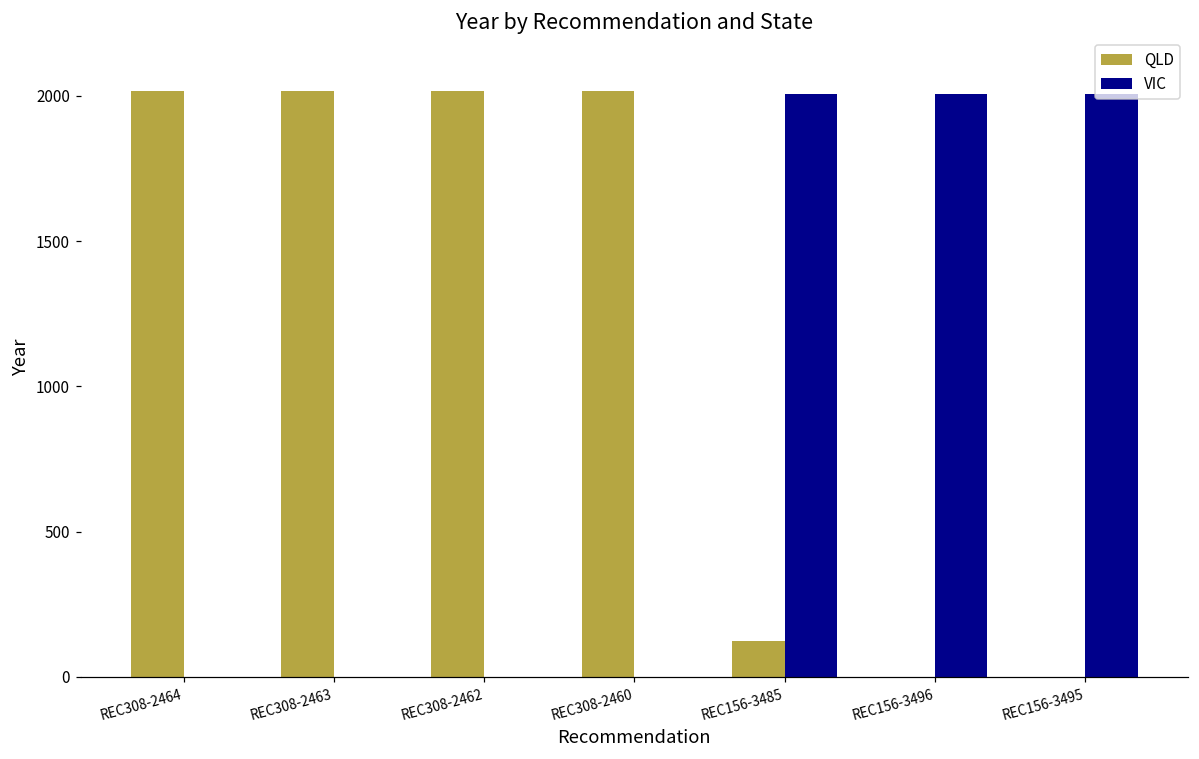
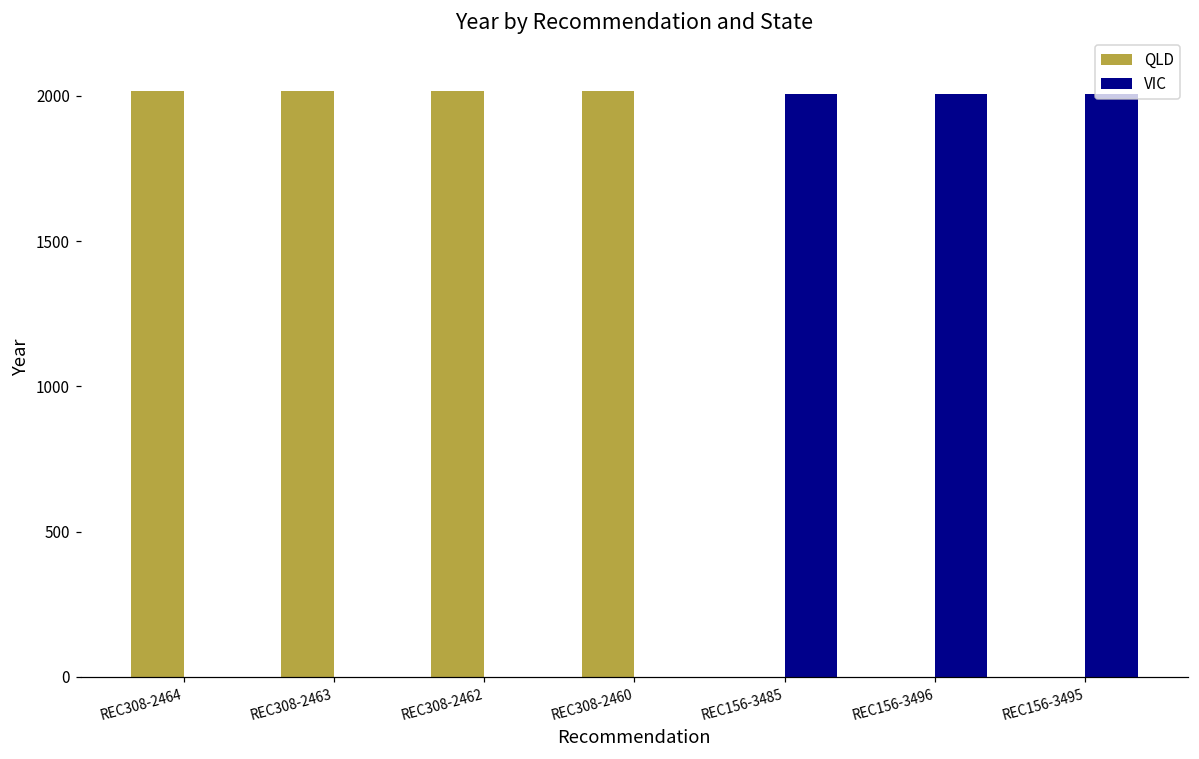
  {
    "QLD": {
      "REC308-2464": 2020,
      "REC308-2463": 2020,
      "REC308-2462": 2020,
      "REC308-2460": 2020,
-     "REC156-3485": 120,
+     "REC156-3485": 0,
      "REC156-3496": 0,
      "REC156-3495": 0
    },
    "VIC": {
      "REC308-2464": 0,
      "REC308-2463": 0,
      "REC308-2462": 0,
      "REC308-2460": 0,
      "REC156-3485": 2010,
      "REC156-3496": 2010
    }
  }
